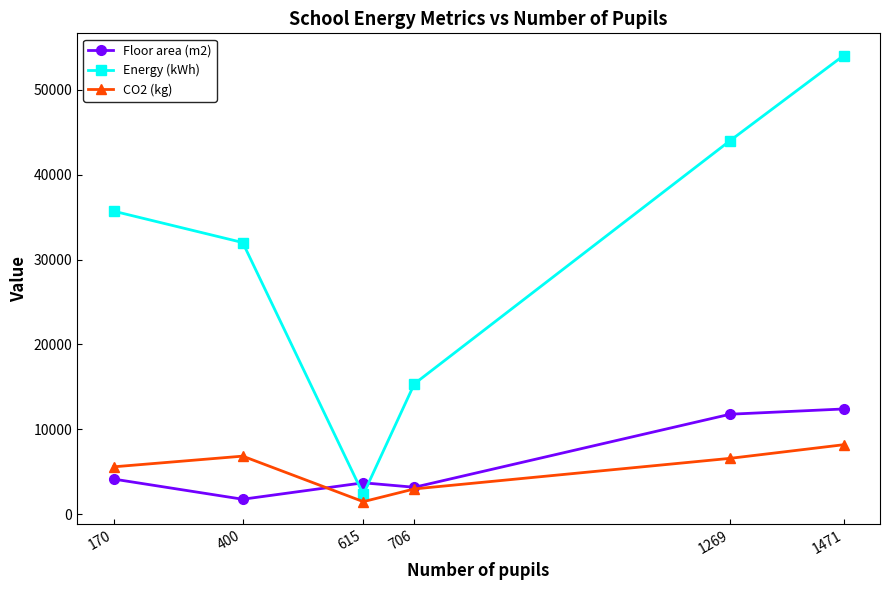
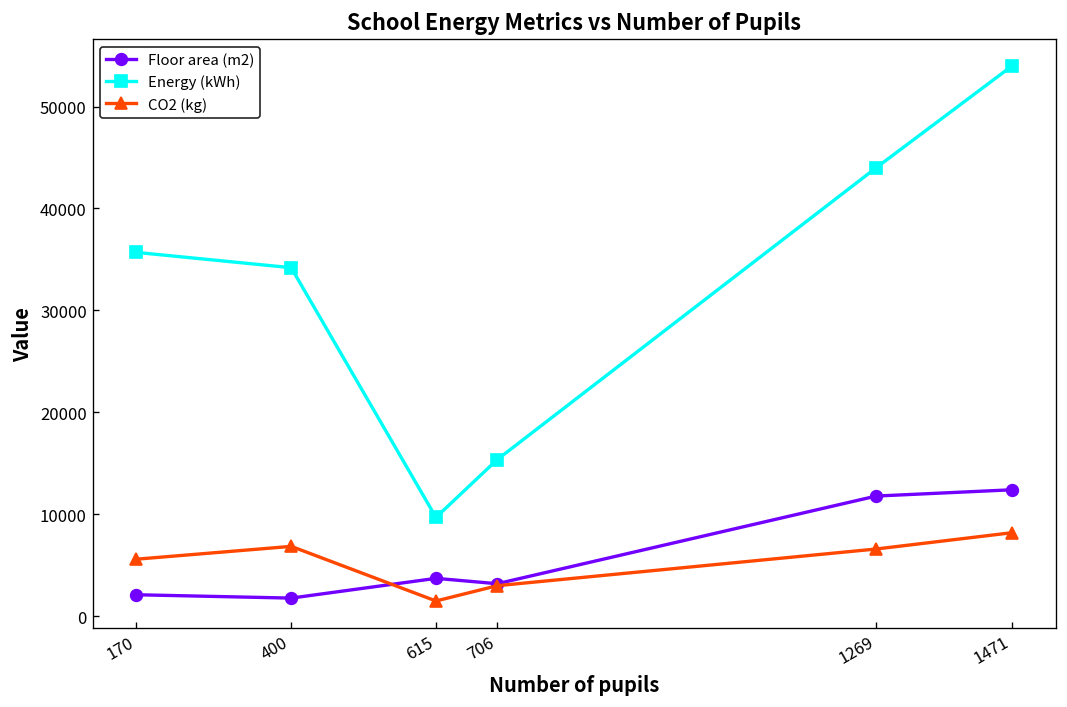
  {
    "Floor area (m2)": {
-     "170": 4000,
+     "170": 2000,
      "400": 2000,
      "615": 4000,
      "1269": 12000,
      "1471": 12000
    },
    "Energy (kWh)": {
      "170": 36000,
-     "400": 32000,
-     "615": 2000,
+     "400": 34000,
+     "615": 10000,
      "706": 15000,
      "1269": 44000,
      "1471": 54000
    },
    "CO2 (kg)": {
      "170": 6000,
      "400": 7000,
      "615": 2000,
      "1269": 7000,
      "1471": 8000
    }
  }
